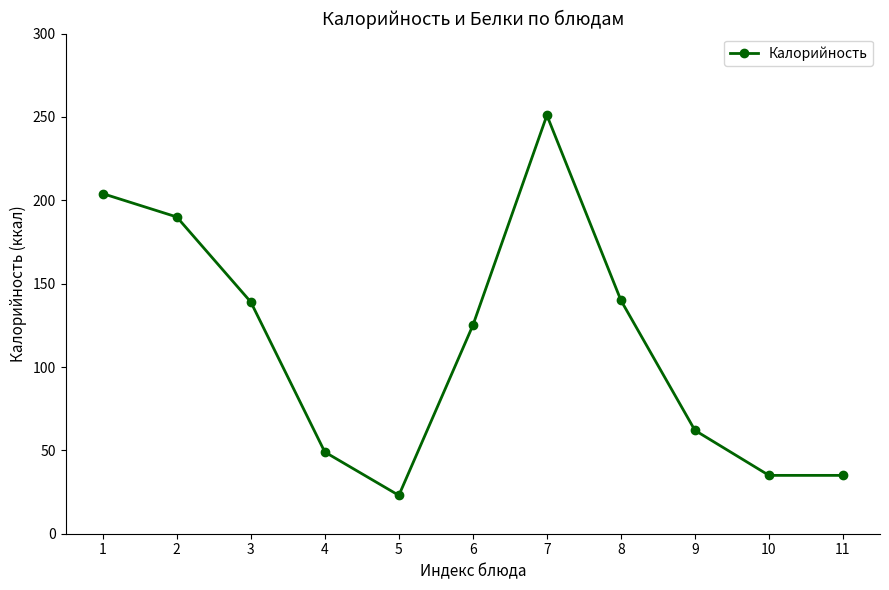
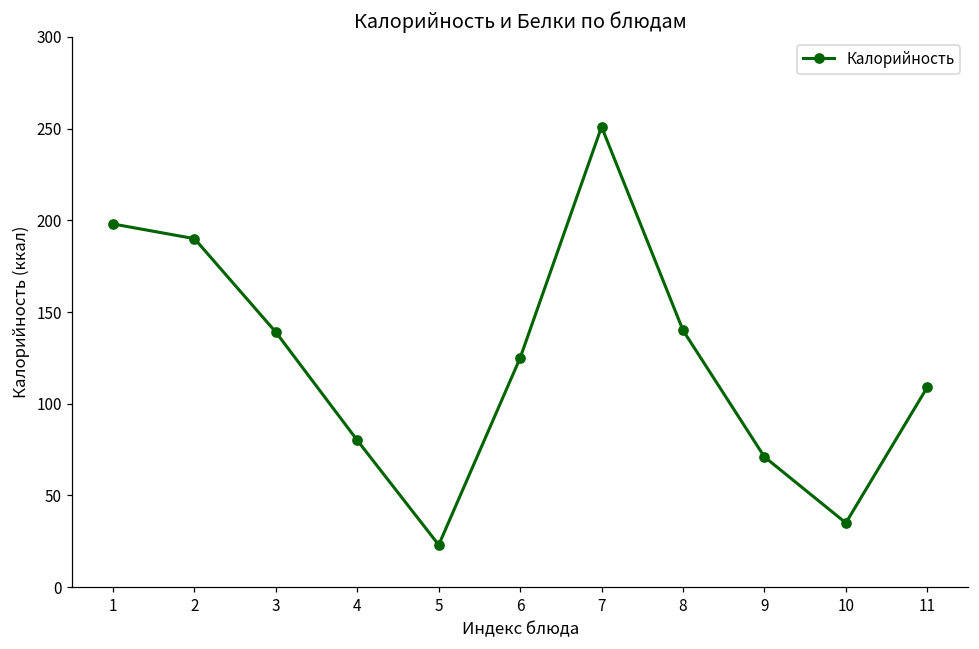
  {
-   "1": 204,
+   "1": 198,
    "2": 190,
    "3": 139,
-   "4": 49,
+   "4": 80,
    "5": 23,
    "6": 125,
    "7": 251,
    "8": 140,
-   "9": 62,
+   "9": 71,
    "10": 35,
-   "11": 35
+   "11": 109
  }
